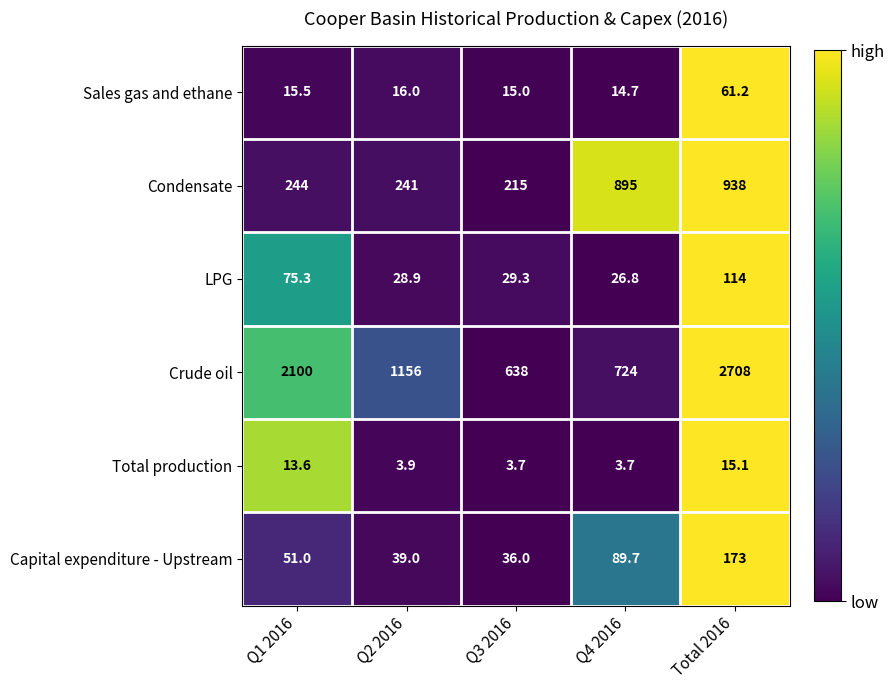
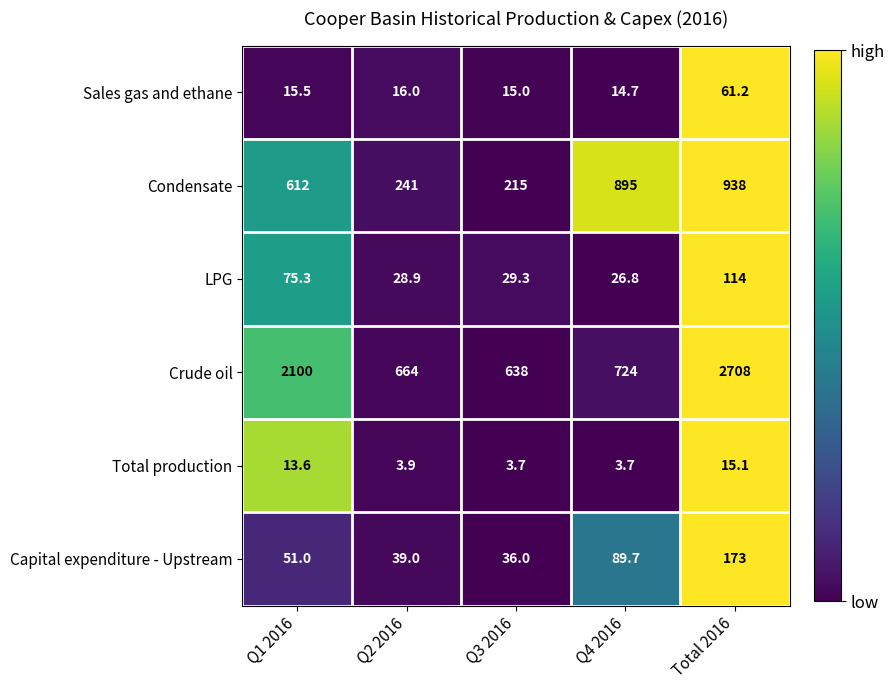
  {
    "Sales gas and ethane": {
      "Q1 2016": 15.5,
      "Q2 2016": 16.0,
      "Q3 2016": 15.0,
      "Q4 2016": 14.7,
      "Total 2016": 61.2
    },
    "Condensate": {
-     "Q1 2016": 244,
+     "Q1 2016": 612,
      "Q2 2016": 241,
      "Q3 2016": 215,
      "Q4 2016": 895,
      "Total 2016": 938
    },
    "LPG": {
      "Q1 2016": 75.3,
      "Q2 2016": 28.9,
      "Q3 2016": 29.3,
      "Q4 2016": 26.8,
      "Total 2016": 114
    },
    "Crude oil": {
      "Q1 2016": 2100,
-     "Q2 2016": 1156,
+     "Q2 2016": 664,
      "Q3 2016": 638,
      "Q4 2016": 724,
      "Total 2016": 2708
    },
    "Total production": {
      "Q1 2016": 13.6,
      "Q2 2016": 3.9,
      "Q3 2016": 3.7,
      "Q4 2016": 3.7,
      "Total 2016": 15.1
    },
    "Capital expenditure - Upstream": {
      "Q1 2016": 51.0,
      "Q2 2016": 39.0,
      "Q3 2016": 36.0,
      "Q4 2016": 89.7,
      "Total 2016": 173
    }
  }
